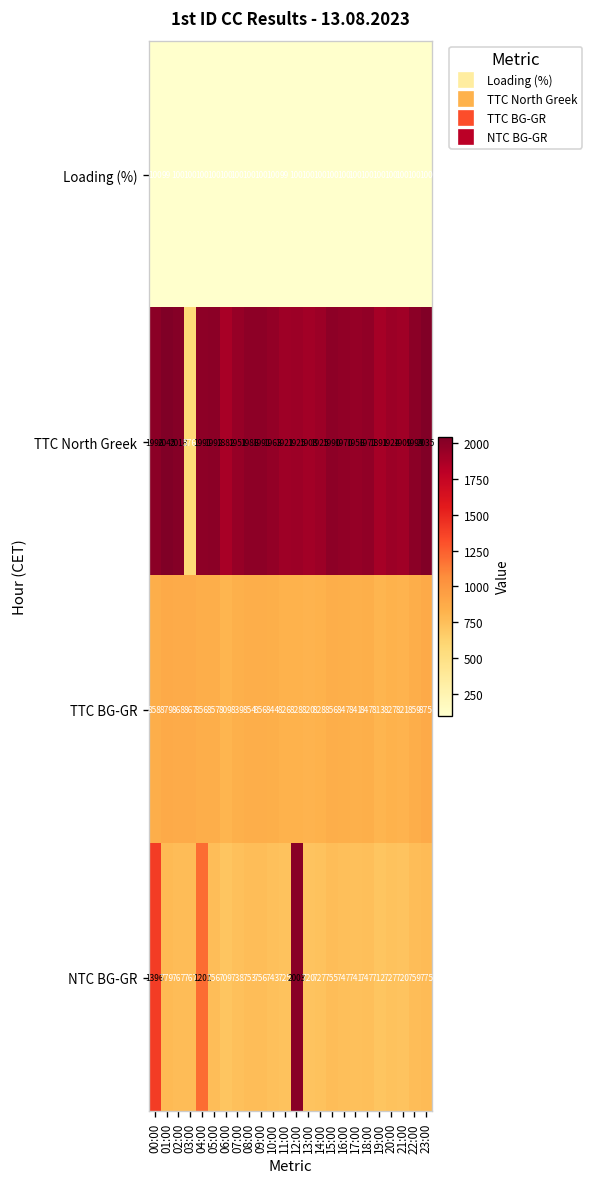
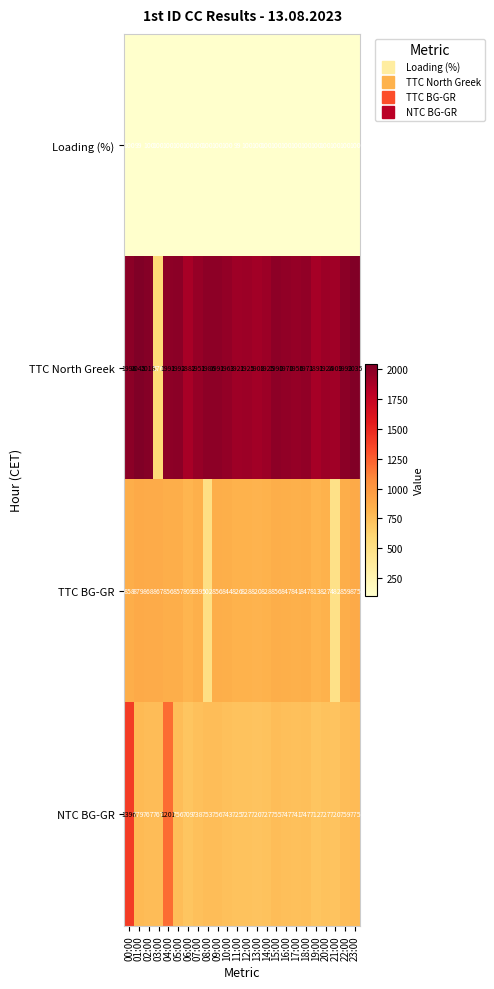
  {
    "Loading (%)": {
      "00:00": 100,
      "01:00": 99,
      "11:00": 99,
      "23:00": 100
    },
    "TTC BG-GR": {
      "07:00": 839,
-     "08:00": 854,
-     "21:00": 821
+     "08:00": 502,
+     "21:00": 482
    },
    "NTC BG-GR": {
      "02:00": 767,
      "09:00": 756,
      "10:00": 743,
-     "12:00": 2003,
+     "12:00": 727,
      "23:00": 775
    }
  }
